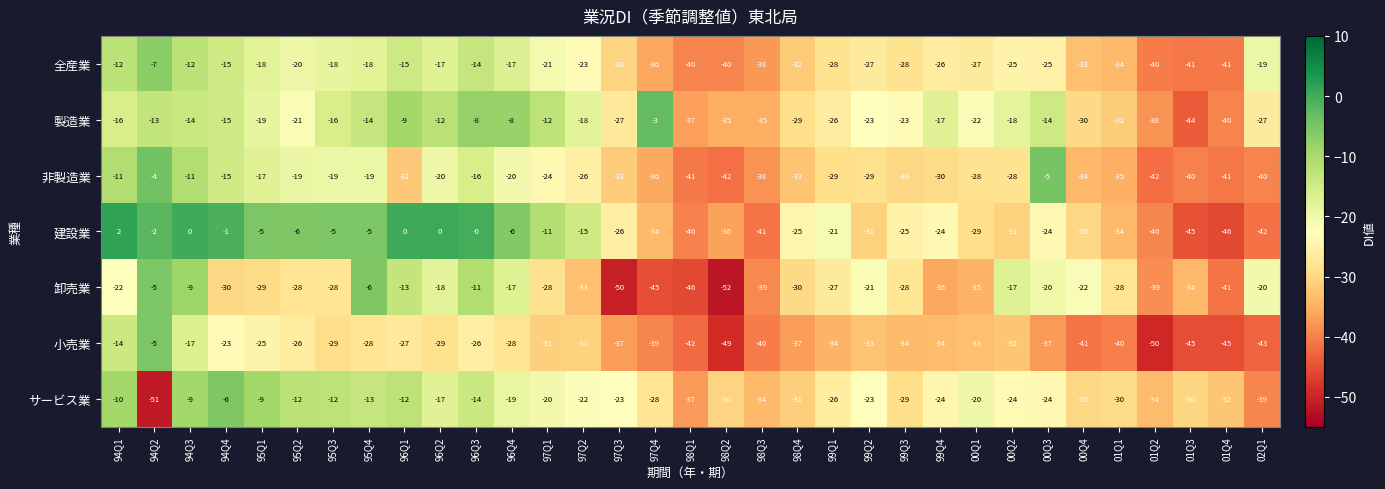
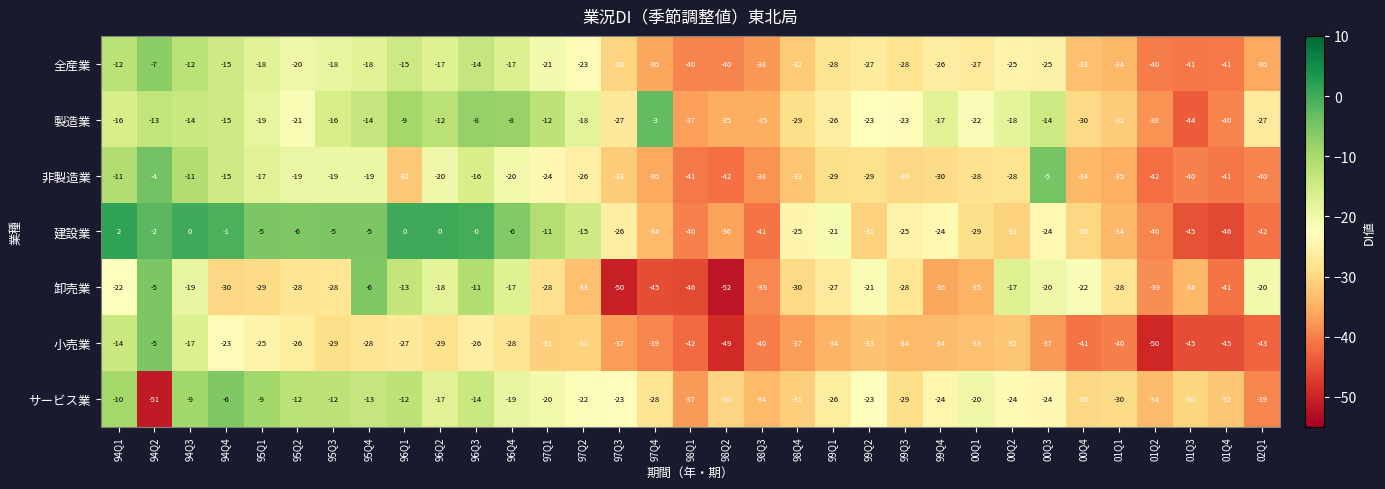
  {
    "全産業": {
      "94Q1": -12,
      "94Q2": -7,
      "94Q3": -12,
      "94Q4": -15,
      "95Q1": -18,
      "95Q2": -20,
      "95Q3": -18,
      "95Q4": -18,
      "96Q1": -15,
      "96Q2": -17,
      "96Q3": -14,
      "96Q4": -17,
      "97Q1": -21,
      "97Q2": -23,
      "97Q3": -30,
      "97Q4": -36,
      "98Q1": -40,
      "98Q2": -40,
      "98Q3": -38,
      "98Q4": -32,
      "99Q1": -28,
      "99Q2": -27,
      "99Q3": -28,
      "99Q4": -26,
      "00Q1": -27,
      "00Q2": -25,
      "00Q3": -25,
      "00Q4": -33,
      "01Q1": -34,
      "01Q2": -40,
      "01Q3": -41,
      "01Q4": -41,
-     "02Q1": -19
+     "02Q1": -36
    },
    "卸売業": {
      "94Q1": -22,
      "94Q2": -5,
-     "94Q3": -9,
+     "94Q3": -19,
      "94Q4": -30,
      "95Q1": -29,
      "95Q2": -28,
      "95Q3": -28,
      "95Q4": -6,
      "96Q1": -13,
      "96Q2": -18,
      "96Q3": -11,
      "96Q4": -17,
      "97Q1": -28,
      "97Q2": -33,
      "97Q3": -50,
      "97Q4": -45,
      "98Q1": -46,
      "98Q2": -52,
      "98Q3": -39,
      "98Q4": -30,
      "99Q1": -27,
      "99Q2": -21,
      "99Q3": -28,
      "99Q4": -36,
      "00Q1": -35,
      "00Q2": -17,
      "00Q3": -20,
      "00Q4": -22,
      "01Q1": -28,
      "01Q2": -39,
      "01Q3": -34,
      "01Q4": -41,
      "02Q1": -20
    }
  }
